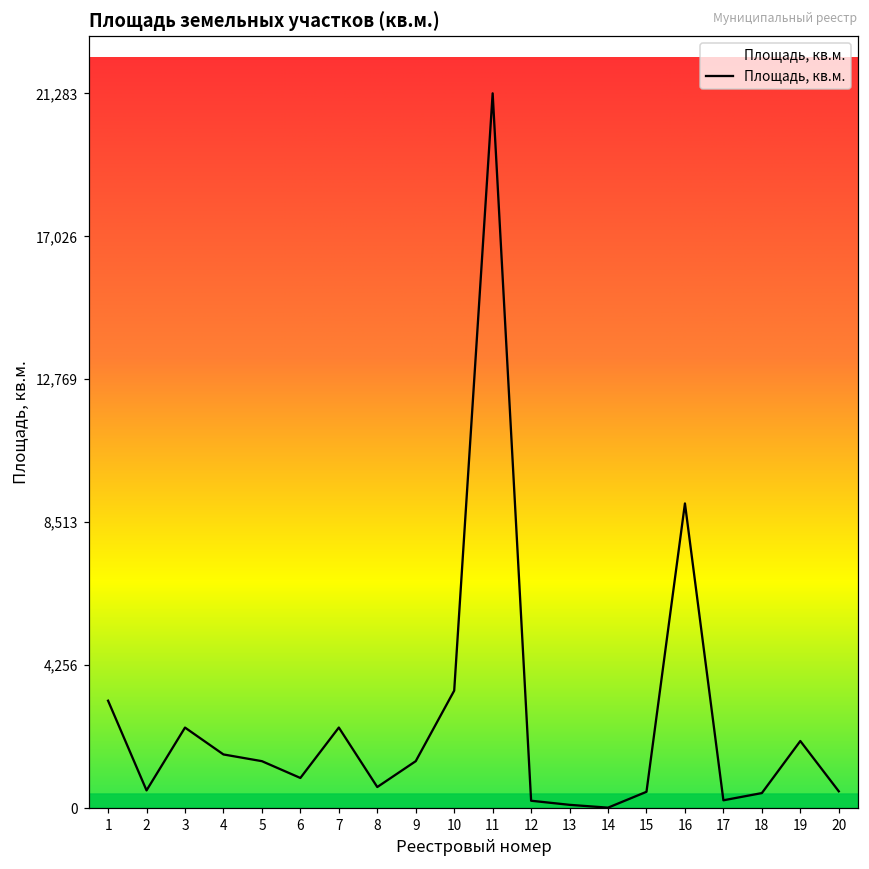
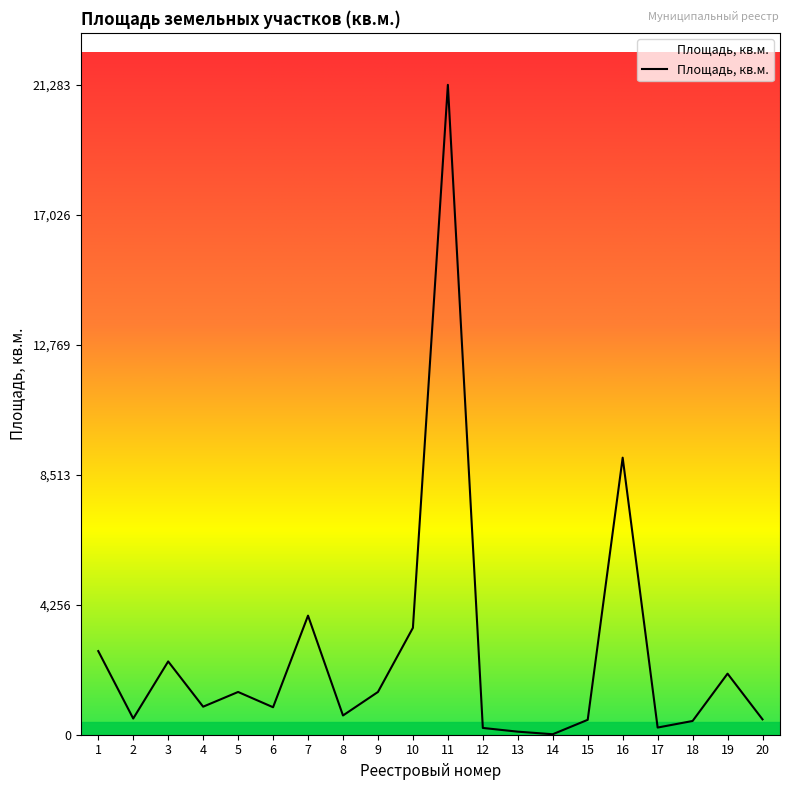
  {
-   "1": "3,200",
+   "1": "2,700",
    "2": "500",
    "3": "2,400",
-   "4": "1,600",
+   "4": "900",
    "5": "1,400",
    "6": "900",
-   "7": "2,400",
+   "7": "3,900",
    "8": "600",
    "9": "1,400",
    "10": "3,500",
    "11": "21,300",
    "15": "500",
    "16": "9,100",
    "18": "500",
    "19": "2,000",
    "20": "500"
  }
